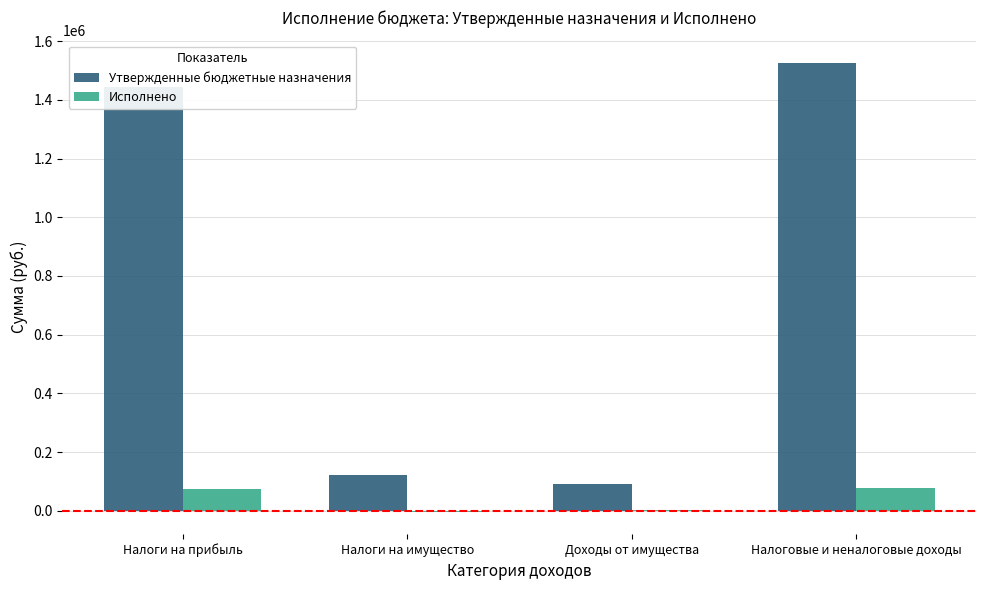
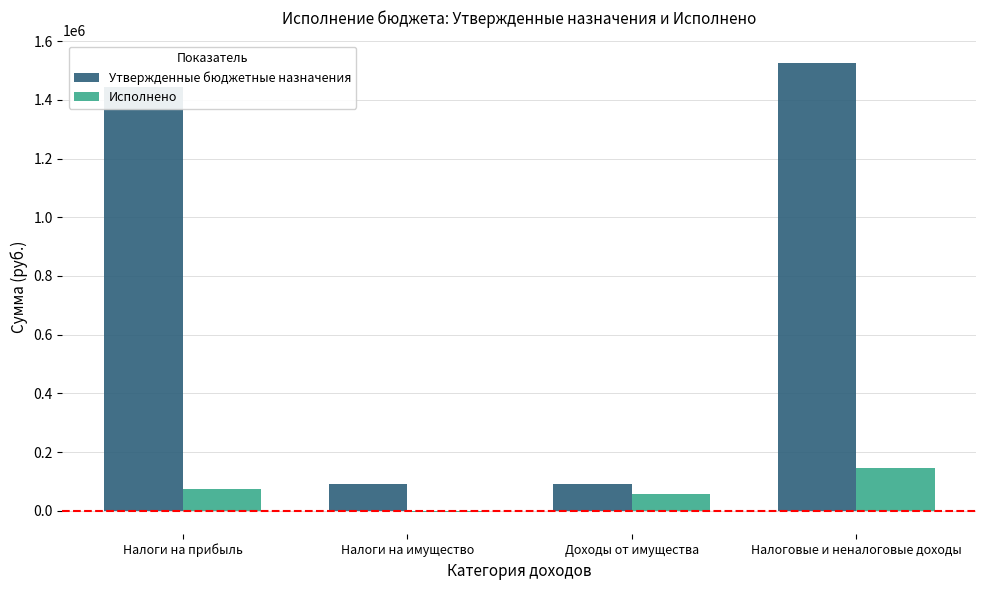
  {
    "Утвержденные бюджетные назначения": {
-     "Налоги на имущество": 120000,
+     "Налоги на имущество": 90000,
      "Доходы от имущества": 90000,
      "Налоговые и неналоговые доходы": 1530000
    },
    "Исполнено": {
      "Налоги на прибыль": 80000,
-     "Доходы от имущества": 0,
-     "Налоговые и неналоговые доходы": 80000
+     "Доходы от имущества": 60000,
+     "Налоговые и неналоговые доходы": 150000
    }
  }
